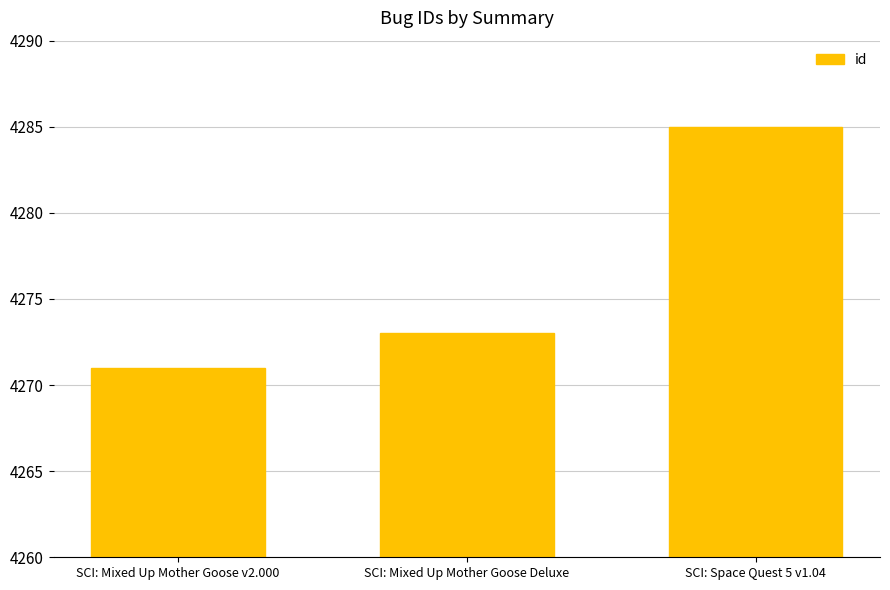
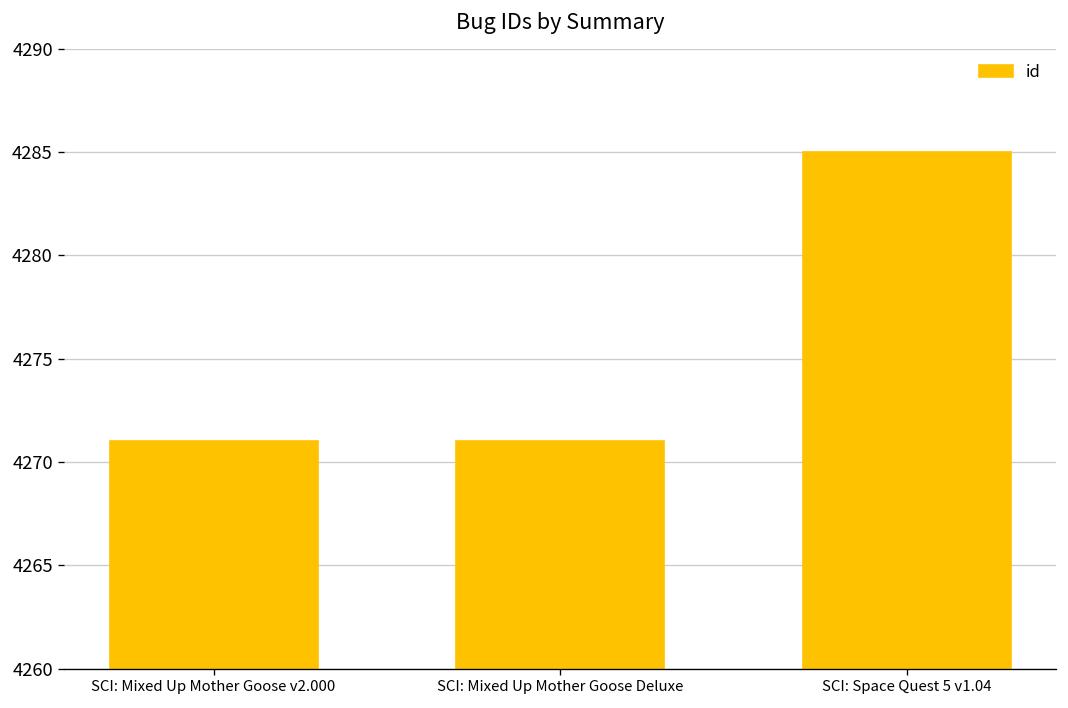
  {
    "SCI: Mixed Up Mother Goose v2.000": 4271,
-   "SCI: Mixed Up Mother Goose Deluxe": 4273,
+   "SCI: Mixed Up Mother Goose Deluxe": 4271,
    "SCI: Space Quest 5 v1.04": 4285
  }
